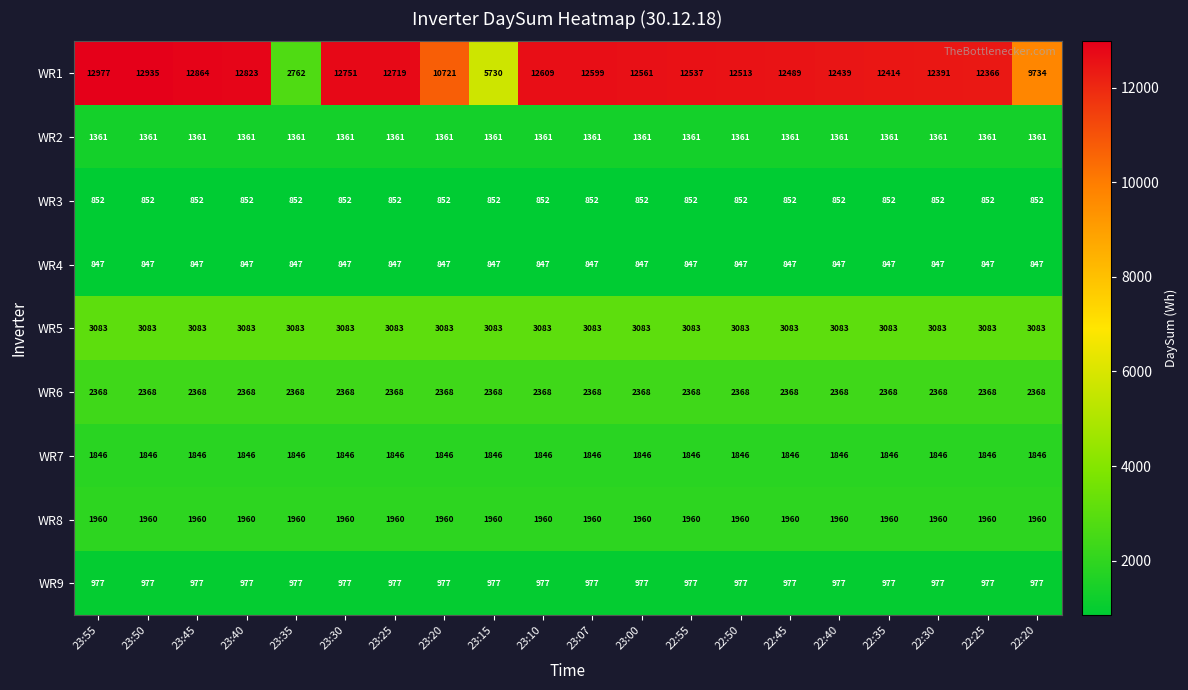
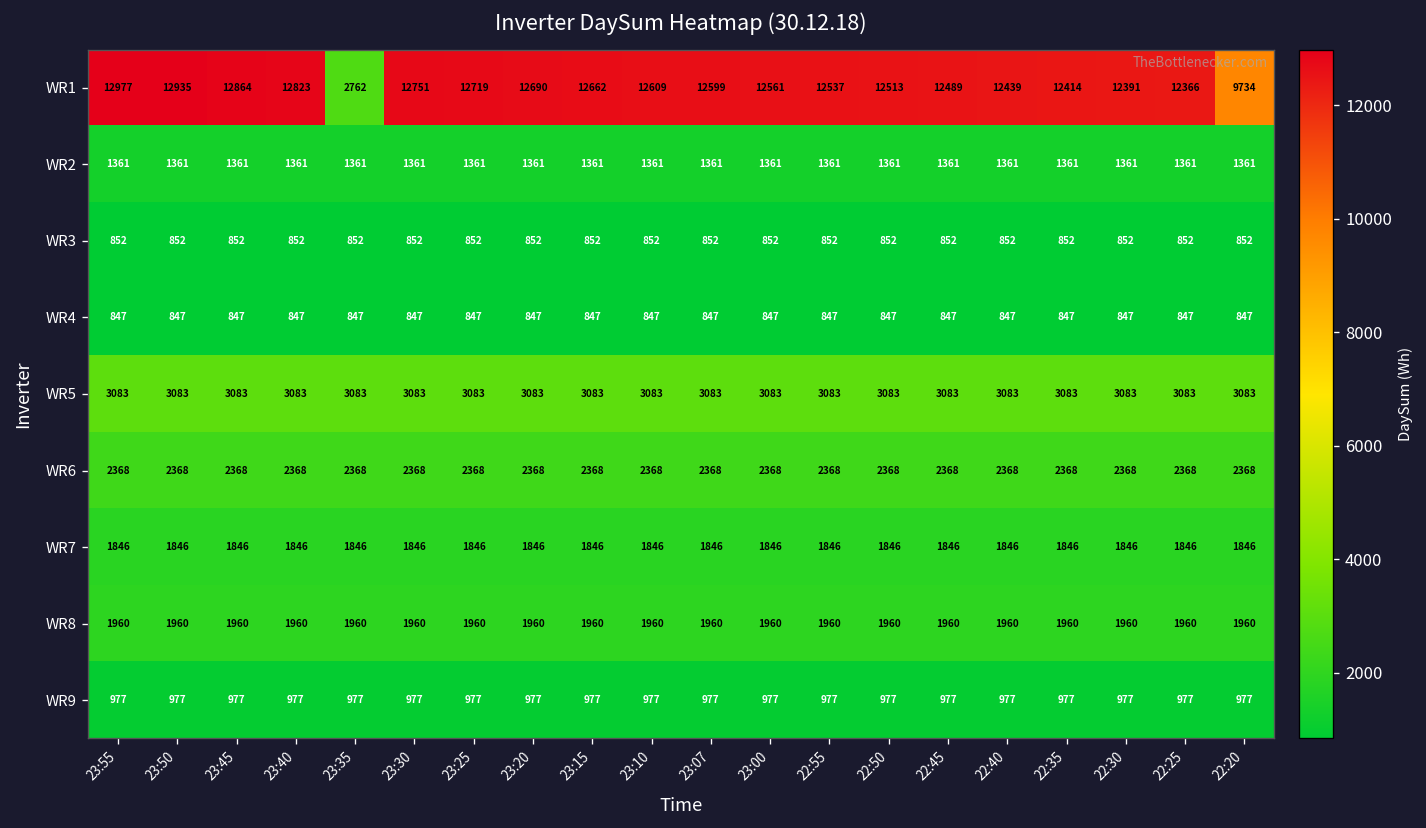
  {
    "WR1": {
      "23:55": 12977,
      "23:50": 12935,
      "23:45": 12864,
      "23:40": 12823,
      "23:35": 2762,
      "23:30": 12751,
      "23:25": 12719,
-     "23:20": 10721,
-     "23:15": 5730,
+     "23:20": 12690,
+     "23:15": 12662,
      "23:10": 12609,
      "23:07": 12599,
      "23:00": 12561,
      "22:55": 12537,
      "22:50": 12513,
      "22:45": 12489,
      "22:40": 12439,
      "22:35": 12414,
      "22:30": 12391,
      "22:20": 9734
    },
    "WR2": {
      "23:55": 1361,
      "23:50": 1361,
      "23:45": 1361,
      "23:40": 1361,
      "23:35": 1361,
      "23:30": 1361,
      "23:25": 1361,
      "23:20": 1361,
      "23:15": 1361,
      "23:10": 1361,
      "23:07": 1361,
      "23:00": 1361,
      "22:55": 1361,
      "22:50": 1361,
      "22:45": 1361,
      "22:40": 1361,
      "22:35": 1361,
      "22:30": 1361,
      "22:25": 1361,
      "22:20": 1361
    },
    "WR3": {
      "23:55": 852,
      "23:50": 852,
      "23:45": 852,
      "23:40": 852,
      "23:35": 852,
      "23:30": 852,
      "23:25": 852,
      "23:20": 852,
      "23:15": 852,
      "23:10": 852,
      "23:07": 852,
      "23:00": 852,
      "22:55": 852,
      "22:50": 852,
      "22:45": 852,
      "22:40": 852,
      "22:35": 852,
      "22:30": 852,
      "22:25": 852,
      "22:20": 852
    },
    "WR4": {
      "23:55": 847,
      "23:50": 847,
      "23:45": 847,
      "23:40": 847,
      "23:35": 847,
      "23:30": 847,
      "23:25": 847,
      "23:20": 847,
      "23:15": 847,
      "23:10": 847,
      "23:07": 847,
      "23:00": 847,
      "22:55": 847,
      "22:50": 847,
      "22:45": 847,
      "22:40": 847,
      "22:35": 847,
      "22:30": 847,
      "22:25": 847,
      "22:20": 847
    },
    "WR5": {
      "23:55": 3083,
      "23:50": 3083,
      "23:45": 3083,
      "23:40": 3083,
      "23:35": 3083,
      "23:30": 3083,
      "23:25": 3083,
      "23:20": 3083,
      "23:15": 3083,
      "23:10": 3083,
      "23:07": 3083,
      "23:00": 3083,
      "22:55": 3083,
      "22:50": 3083,
      "22:45": 3083,
      "22:40": 3083,
      "22:35": 3083,
      "22:30": 3083,
      "22:25": 3083,
      "22:20": 3083
    },
    "WR6": {
      "23:55": 2368,
      "23:50": 2368,
      "23:45": 2368,
      "23:40": 2368,
      "23:35": 2368,
      "23:30": 2368,
      "23:25": 2368,
      "23:20": 2368,
      "23:15": 2368,
      "23:10": 2368,
      "23:07": 2368,
      "23:00": 2368,
      "22:55": 2368,
      "22:50": 2368,
      "22:45": 2368,
      "22:40": 2368,
      "22:35": 2368,
      "22:30": 2368,
      "22:25": 2368,
      "22:20": 2368
    },
    "WR7": {
      "23:55": 1846,
      "23:50": 1846,
      "23:45": 1846,
      "23:40": 1846,
      "23:35": 1846,
      "23:30": 1846,
      "23:25": 1846,
      "23:20": 1846,
      "23:15": 1846,
      "23:10": 1846,
      "23:07": 1846,
      "23:00": 1846,
      "22:55": 1846,
      "22:50": 1846,
      "22:45": 1846,
      "22:40": 1846,
      "22:35": 1846,
      "22:30": 1846,
      "22:25": 1846,
      "22:20": 1846
    },
    "WR8": {
      "23:55": 1960,
      "23:50": 1960,
      "23:45": 1960,
      "23:40": 1960,
      "23:35": 1960,
      "23:30": 1960,
      "23:25": 1960,
      "23:20": 1960,
      "23:15": 1960,
      "23:10": 1960,
      "23:07": 1960,
      "23:00": 1960,
      "22:55": 1960,
      "22:50": 1960,
      "22:45": 1960,
      "22:40": 1960,
      "22:35": 1960,
      "22:30": 1960,
      "22:25": 1960,
      "22:20": 1960
    },
    "WR9": {
      "23:55": 977,
      "23:50": 977,
      "23:45": 977,
      "23:40": 977,
      "23:35": 977,
      "23:30": 977,
      "23:25": 977,
      "23:20": 977,
      "23:15": 977,
      "23:10": 977,
      "23:07": 977,
      "23:00": 977,
      "22:55": 977,
      "22:50": 977,
      "22:45": 977,
      "22:40": 977,
      "22:35": 977,
      "22:30": 977,
      "22:25": 977,
      "22:20": 977
    }
  }
